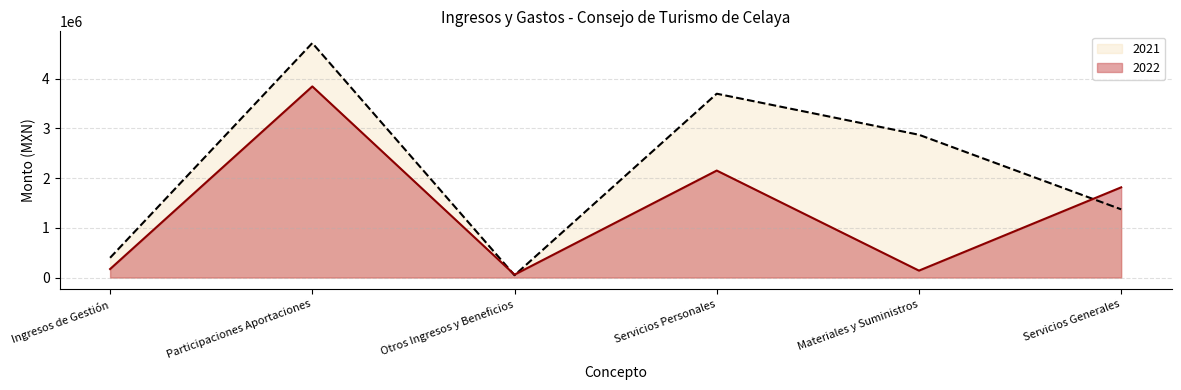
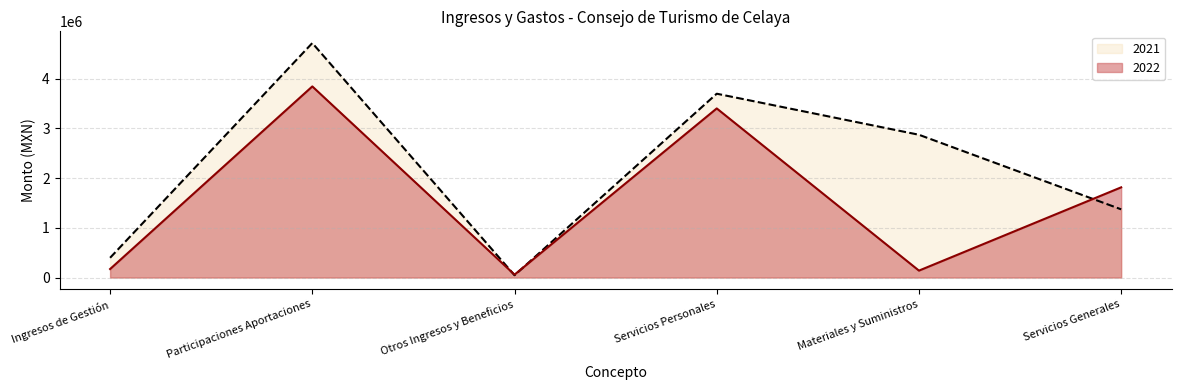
  {
    "2021": {
      "Ingresos de Gestión": 400000,
      "Participaciones Aportaciones": 4700000,
      "Servicios Personales": 3700000,
      "Materiales y Suministros": 2900000,
      "Servicios Generales": 1400000
    },
    "2022": {
      "Ingresos de Gestión": 200000,
      "Participaciones Aportaciones": 3800000,
-     "Servicios Personales": 2200000,
+     "Servicios Personales": 3400000,
      "Materiales y Suministros": 100000,
      "Servicios Generales": 1800000
    }
  }
